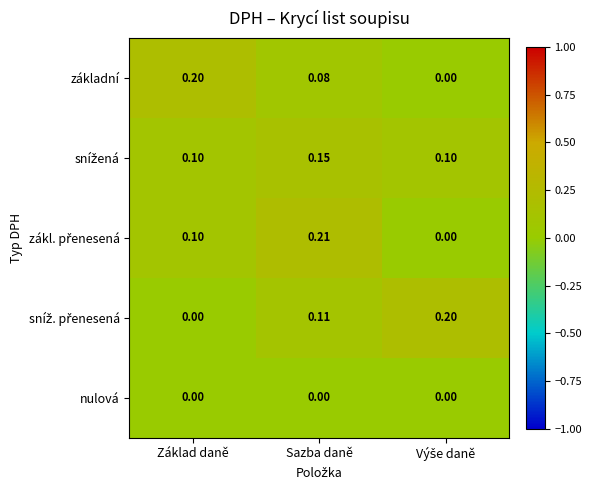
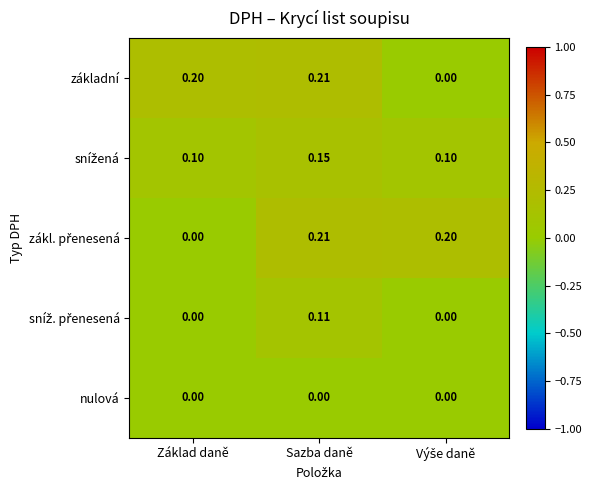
  {
    "základní": {
      "Základ daně": 0.20,
-     "Sazba daně": 0.08,
+     "Sazba daně": 0.21,
      "Výše daně": 0.00
    },
    "snížená": {
      "Základ daně": 0.10,
      "Sazba daně": 0.15,
      "Výše daně": 0.10
    },
    "zákl. přenesená": {
-     "Základ daně": 0.10,
+     "Základ daně": 0.00,
      "Sazba daně": 0.21,
-     "Výše daně": 0.00
+     "Výše daně": 0.20
    },
    "sníž. přenesená": {
      "Základ daně": 0.00,
      "Sazba daně": 0.11,
-     "Výše daně": 0.20
+     "Výše daně": 0.00
    },
    "nulová": {
      "Základ daně": 0.00,
      "Sazba daně": 0.00,
      "Výše daně": 0.00
    }
  }
